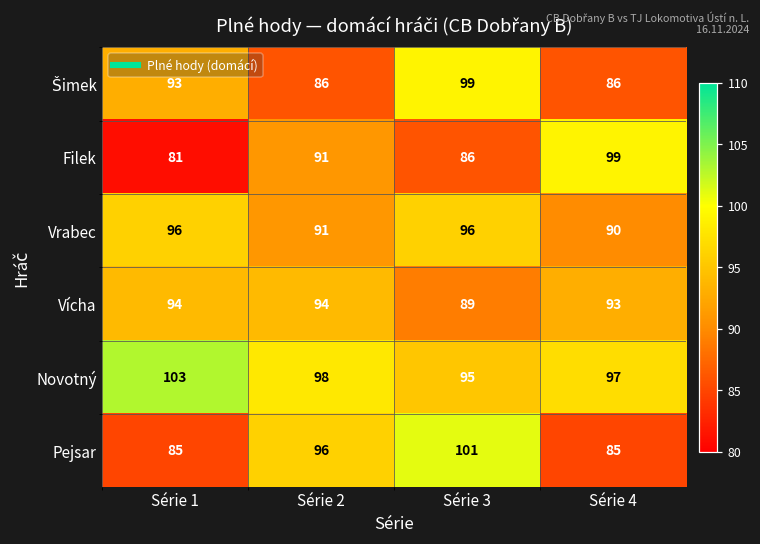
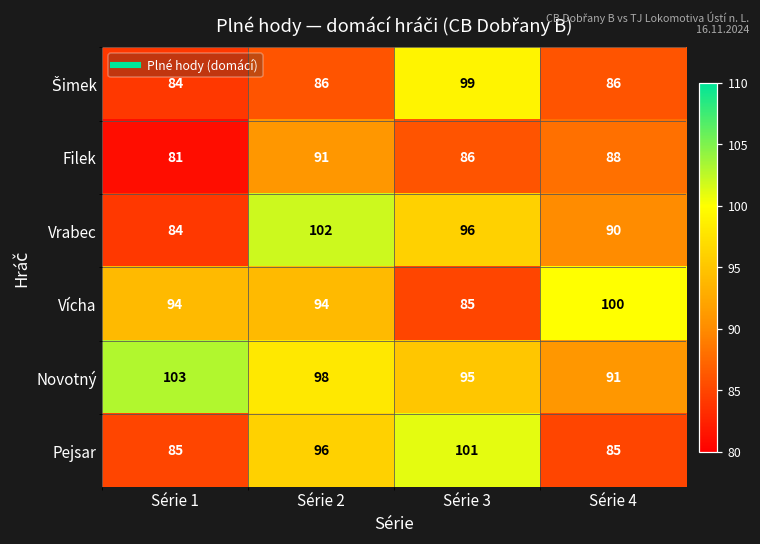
  {
    "Šimek": {
-     "Série 1": 93,
+     "Série 1": 84,
      "Série 2": 86,
      "Série 3": 99,
      "Série 4": 86
    },
    "Filek": {
      "Série 1": 81,
      "Série 2": 91,
      "Série 3": 86,
-     "Série 4": 99
+     "Série 4": 88
    },
    "Vrabec": {
-     "Série 1": 96,
-     "Série 2": 91,
+     "Série 1": 84,
+     "Série 2": 102,
      "Série 3": 96,
      "Série 4": 90
    },
    "Vícha": {
      "Série 1": 94,
      "Série 2": 94,
-     "Série 3": 89,
-     "Série 4": 93
+     "Série 3": 85,
+     "Série 4": 100
    },
    "Novotný": {
      "Série 1": 103,
      "Série 2": 98,
      "Série 3": 95,
-     "Série 4": 97
+     "Série 4": 91
    },
    "Pejsar": {
      "Série 1": 85,
      "Série 2": 96,
      "Série 3": 101,
      "Série 4": 85
    }
  }
